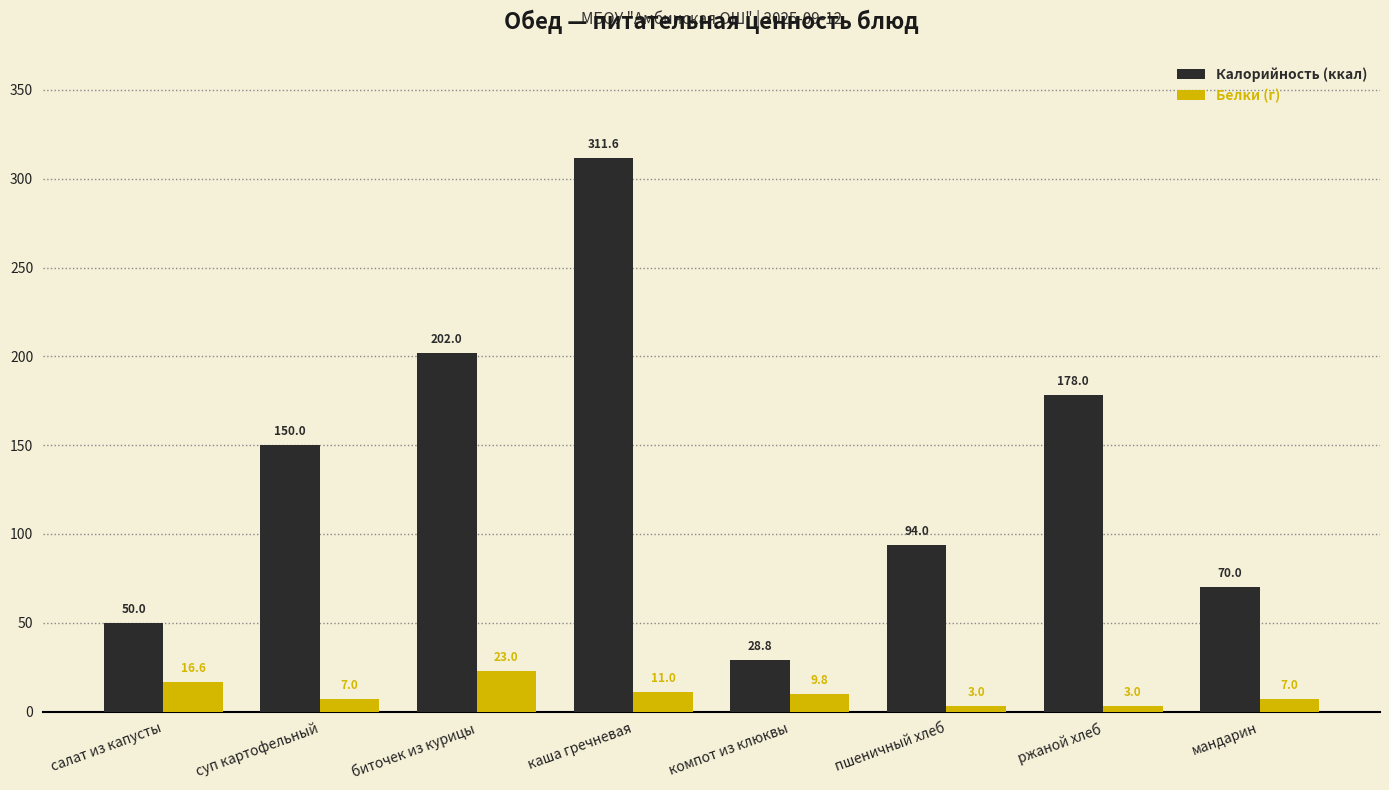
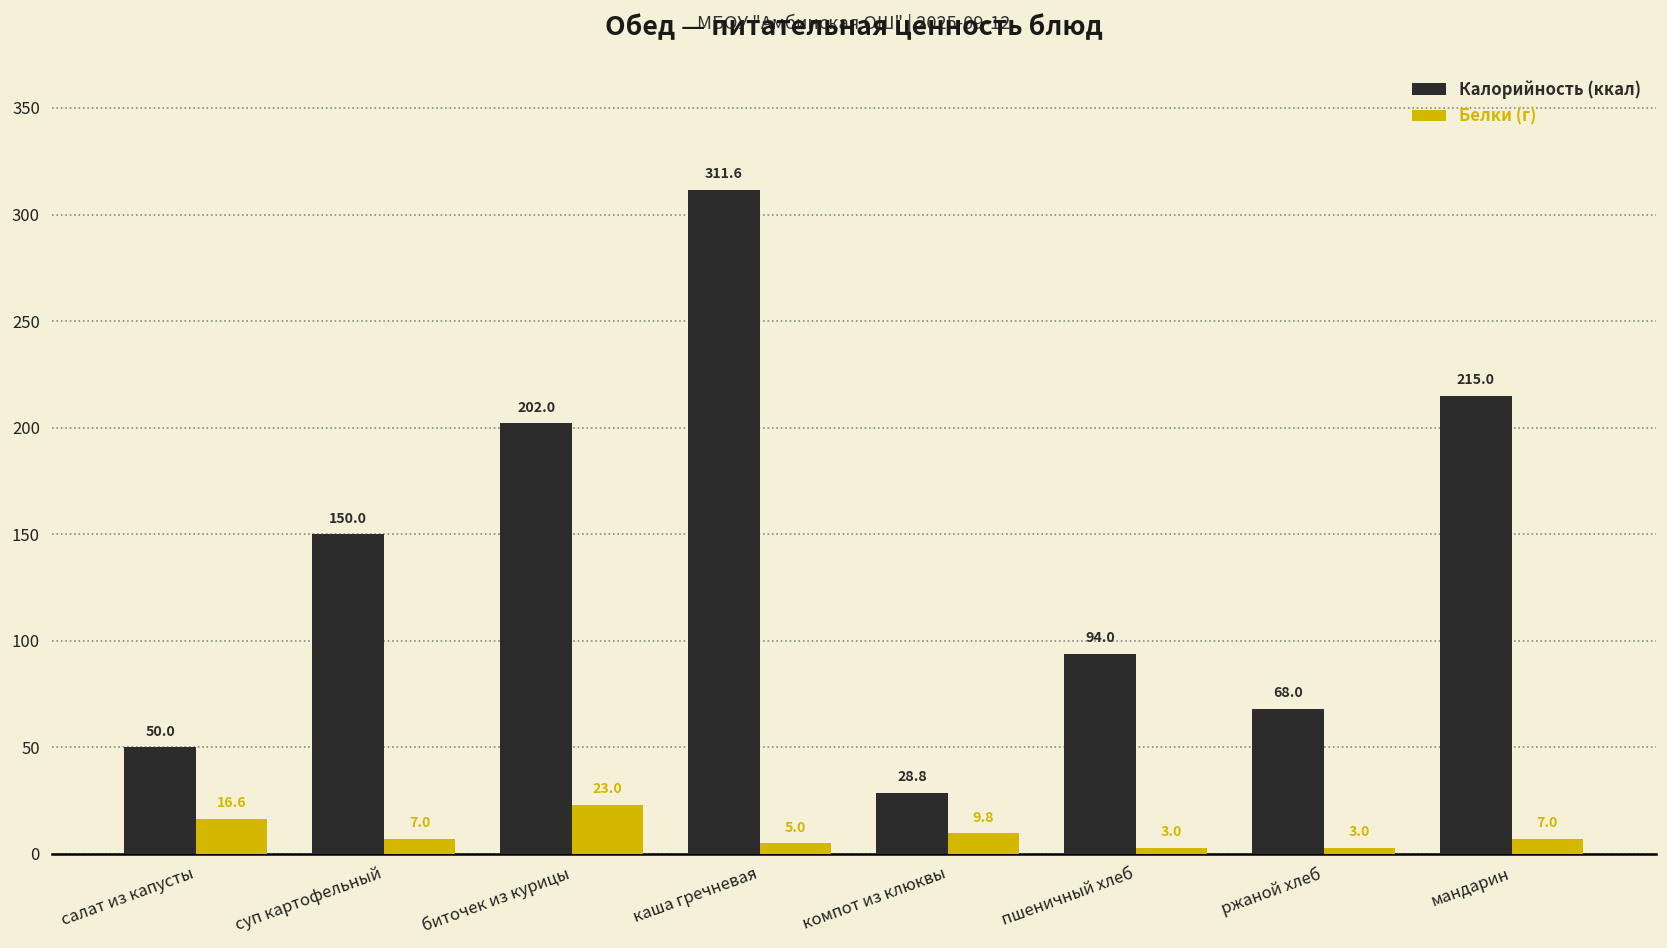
  {
    "Калорийность (ккал)": {
      "салат из капусты": 50.0,
      "суп картофельный": 150.0,
      "биточек из курицы": 202.0,
      "каша гречневая": 311.6,
      "компот из клюквы": 28.8,
      "пшеничный хлеб": 94.0,
-     "ржаной хлеб": 178.0,
-     "мандарин": 70.0
+     "ржаной хлеб": 68.0,
+     "мандарин": 215.0
    },
    "Белки (г)": {
      "салат из капусты": 16.6,
      "суп картофельный": 7.0,
      "биточек из курицы": 23.0,
-     "каша гречневая": 11.0,
+     "каша гречневая": 5.0,
      "компот из клюквы": 9.8,
      "пшеничный хлеб": 3.0,
      "ржаной хлеб": 3.0,
      "мандарин": 7.0
    }
  }
